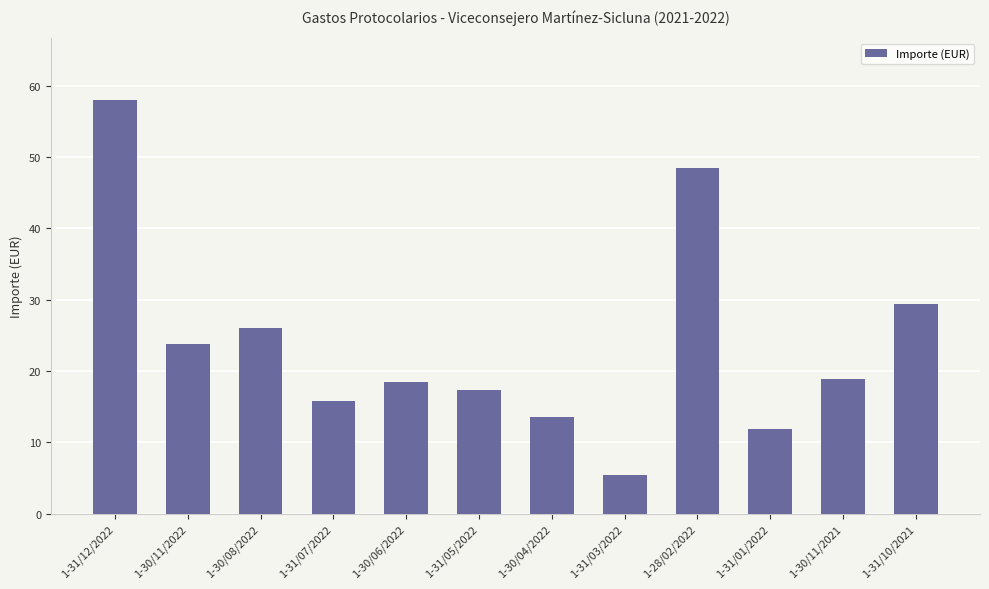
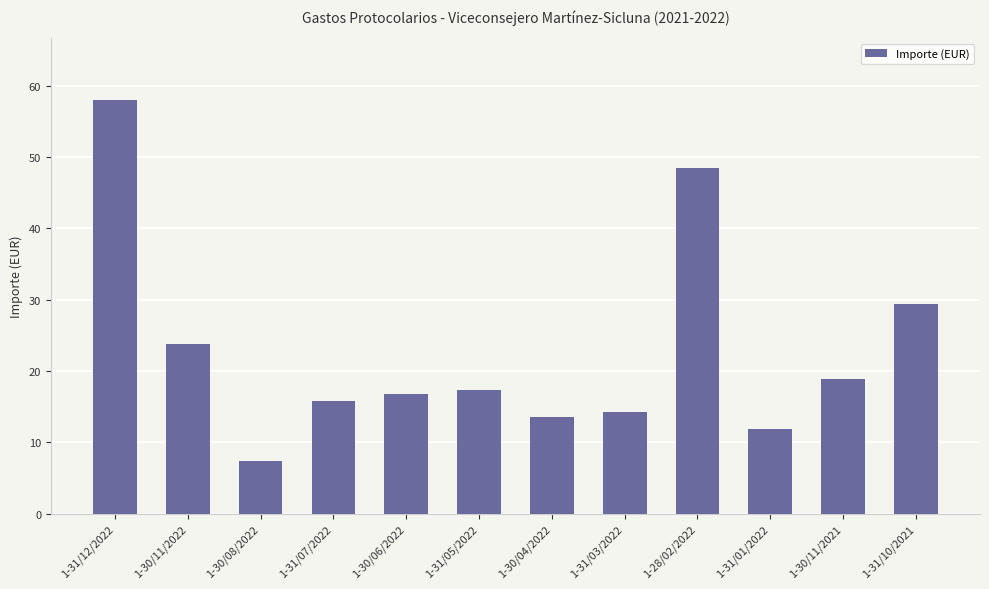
  {
    "1-31/12/2022": 58,
    "1-30/11/2022": 24,
-   "1-30/08/2022": 26,
+   "1-30/08/2022": 7,
    "1-31/07/2022": 16,
-   "1-30/06/2022": 18,
+   "1-30/06/2022": 17,
    "1-31/05/2022": 17,
    "1-30/04/2022": 13,
-   "1-31/03/2022": 5,
+   "1-31/03/2022": 14,
    "1-28/02/2022": 49,
    "1-31/01/2022": 12,
    "1-30/11/2021": 19,
    "1-31/10/2021": 29
  }
